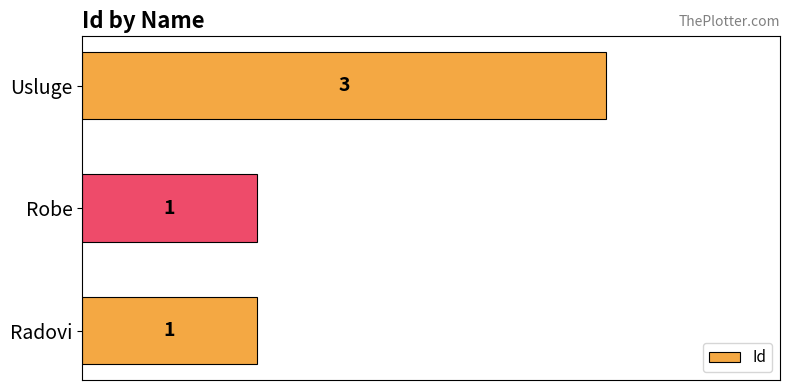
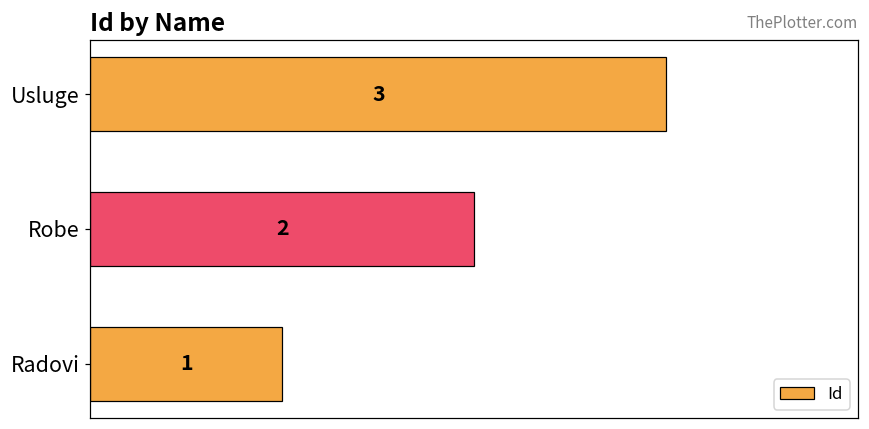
  {
    "Usluge": 3,
-   "Robe": 1,
+   "Robe": 2,
    "Radovi": 1
  }
